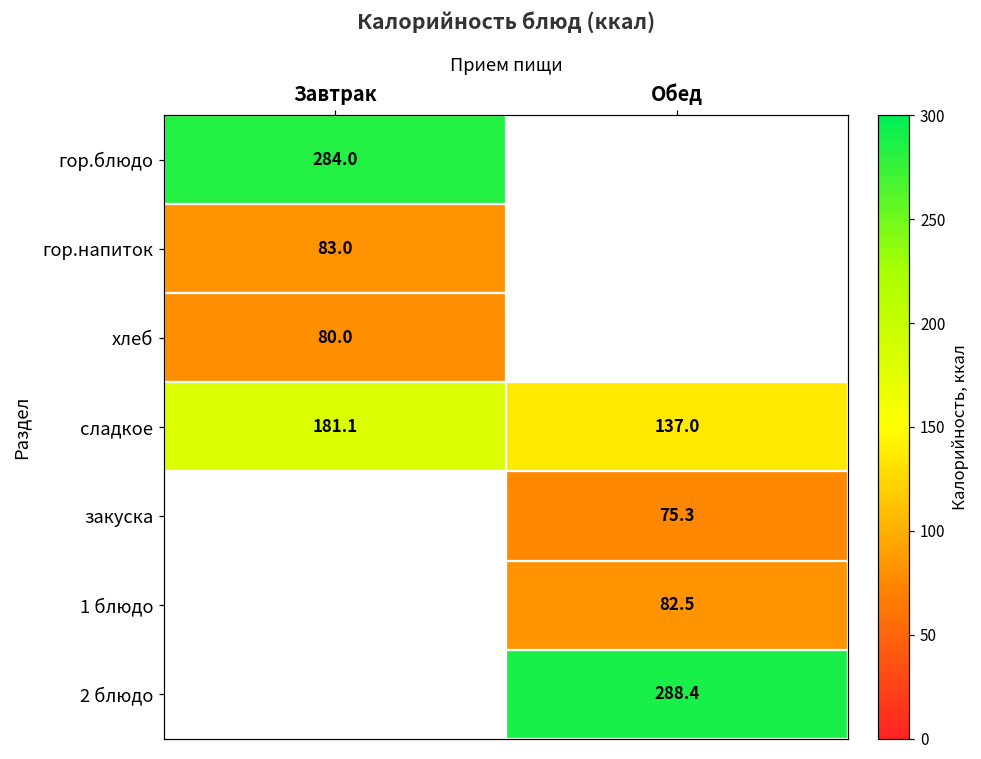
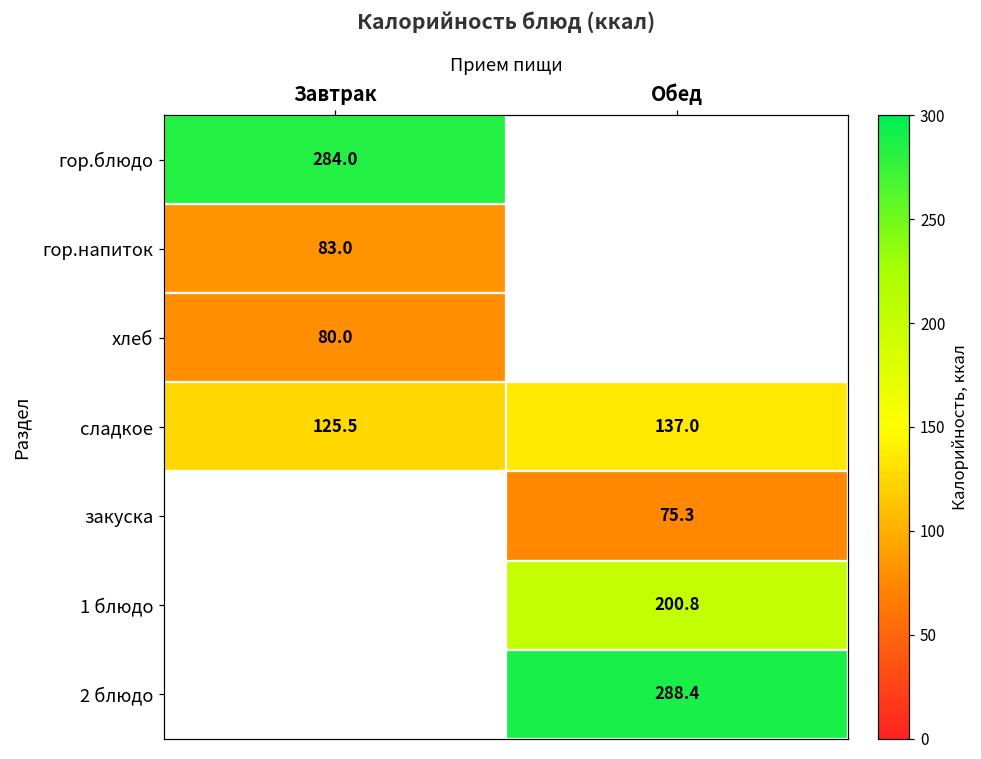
  {
    "гор.блюдо": {
      "Завтрак": 284.0
    },
    "гор.напиток": {
      "Завтрак": 83.0
    },
    "хлеб": {
      "Завтрак": 80.0
    },
    "сладкое": {
-     "Завтрак": 181.1,
+     "Завтрак": 125.5,
      "Обед": 137.0
    },
    "закуска": {
      "Обед": 75.3
    },
    "1 блюдо": {
-     "Обед": 82.5
+     "Обед": 200.8
    },
    "2 блюдо": {
      "Обед": 288.4
    }
  }
